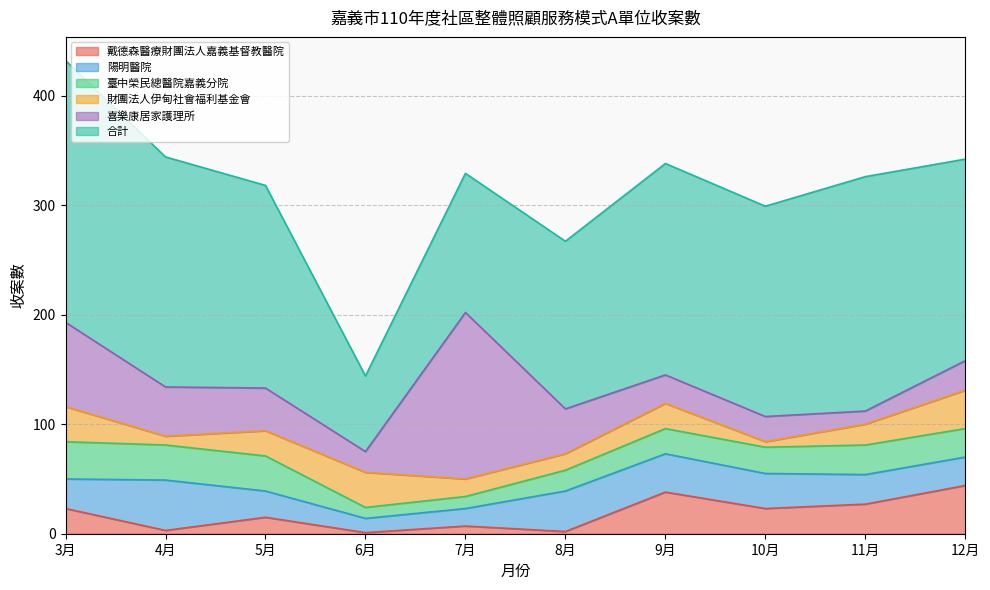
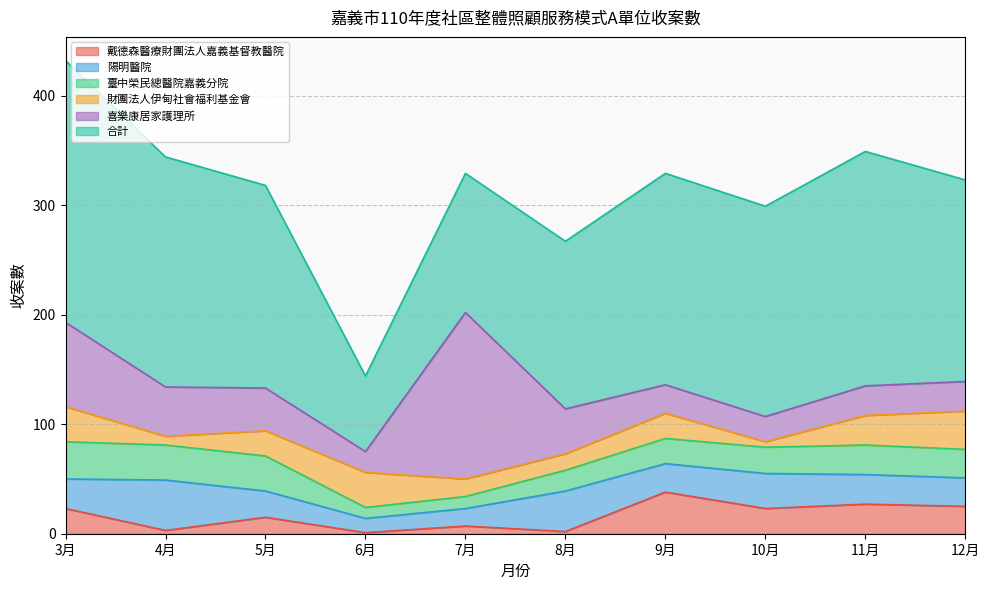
  {
    "戴德森醫療財團法人嘉義基督教醫院": {
      "3月": 23,
      "4月": 3,
      "5月": 15,
      "6月": 1,
      "7月": 7,
      "8月": 2,
      "9月": 38,
      "10月": 23,
      "11月": 27,
-     "12月": 44
+     "12月": 25
    },
    "陽明醫院": {
      "3月": 27,
      "4月": 46,
      "5月": 24,
      "6月": 13,
      "7月": 16,
      "8月": 37,
-     "9月": 35,
+     "9月": 26,
      "10月": 32,
      "11月": 27,
      "12月": 26
    },
    "財團法人伊甸社會福利基金會": {
      "3月": 32,
      "4月": 8,
      "5月": 23,
      "6月": 32,
      "7月": 16,
      "8月": 15,
      "9月": 23,
      "10月": 5,
-     "11月": 19,
+     "11月": 27,
      "12月": 35
    },
    "喜樂康居家護理所": {
      "3月": 77,
      "4月": 45,
      "5月": 39,
      "6月": 19,
      "7月": 152,
      "8月": 41,
      "9月": 26,
      "10月": 23,
-     "11月": 12,
+     "11月": 27,
      "12月": 27
    }
  }
